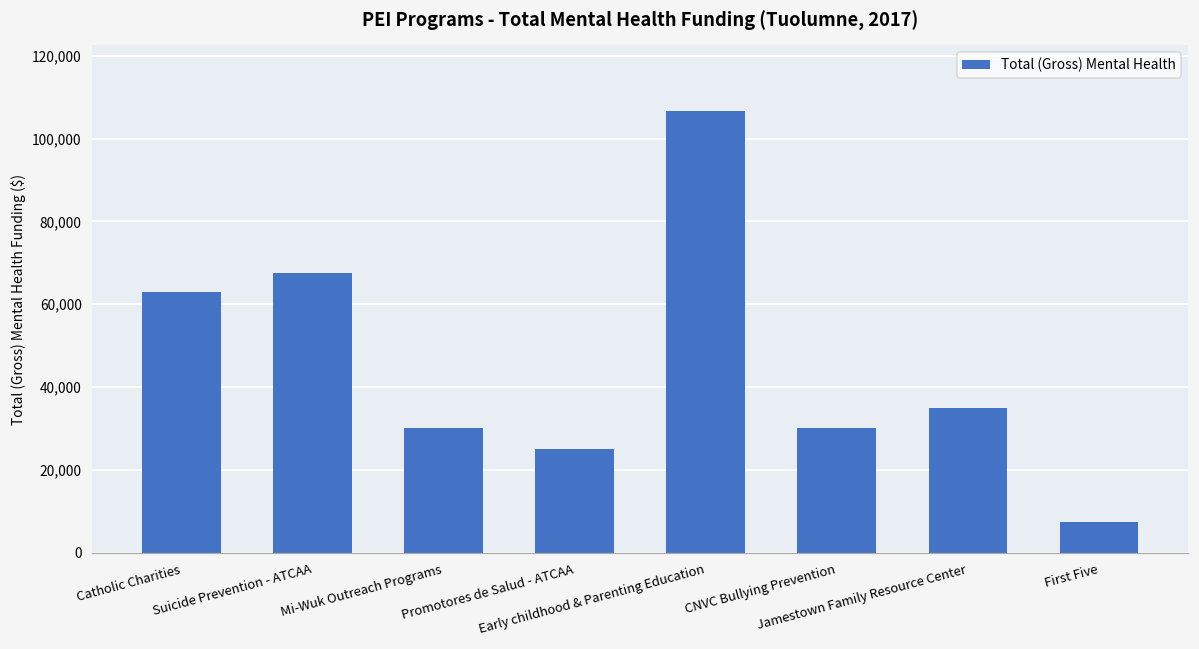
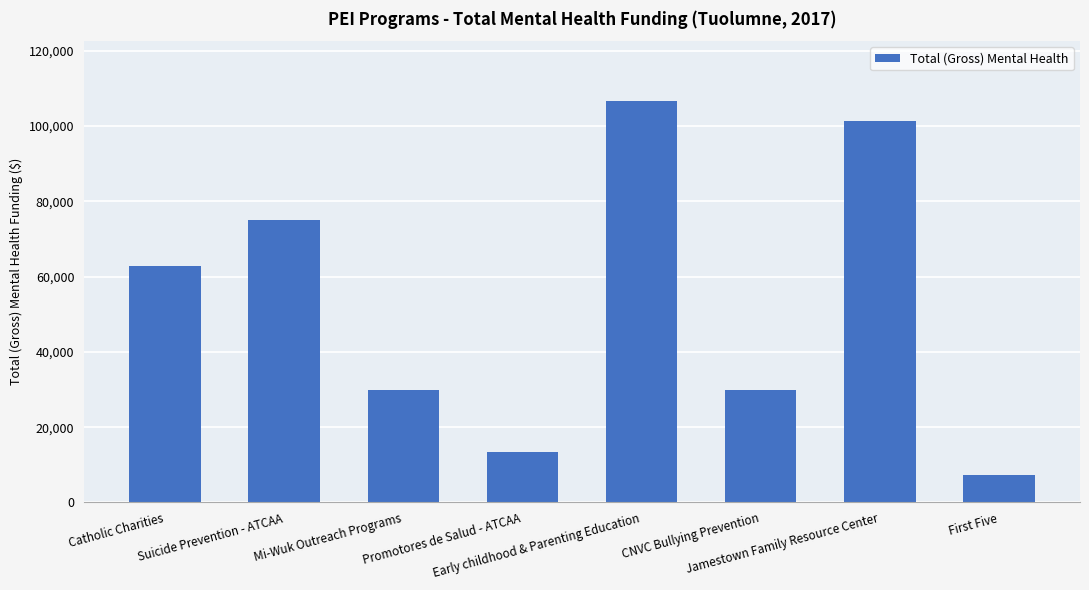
  {
    "Catholic Charities": "63,000",
-   "Suicide Prevention - ATCAA": "68,000",
+   "Suicide Prevention - ATCAA": "75,000",
    "Mi-Wuk Outreach Programs": "30,000",
-   "Promotores de Salud - ATCAA": "25,000",
+   "Promotores de Salud - ATCAA": "13,000",
    "Early childhood & Parenting Education": "107,000",
    "CNVC Bullying Prevention": "30,000",
-   "Jamestown Family Resource Center": "35,000",
+   "Jamestown Family Resource Center": "101,000",
    "First Five": "7,000"
  }
